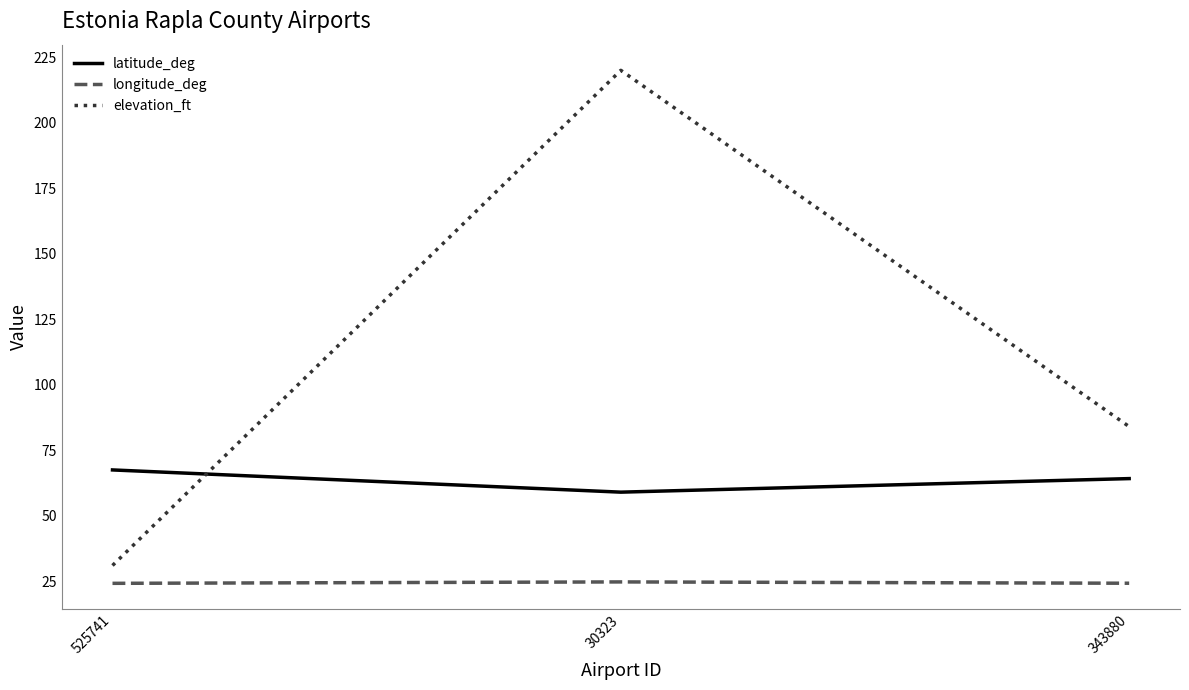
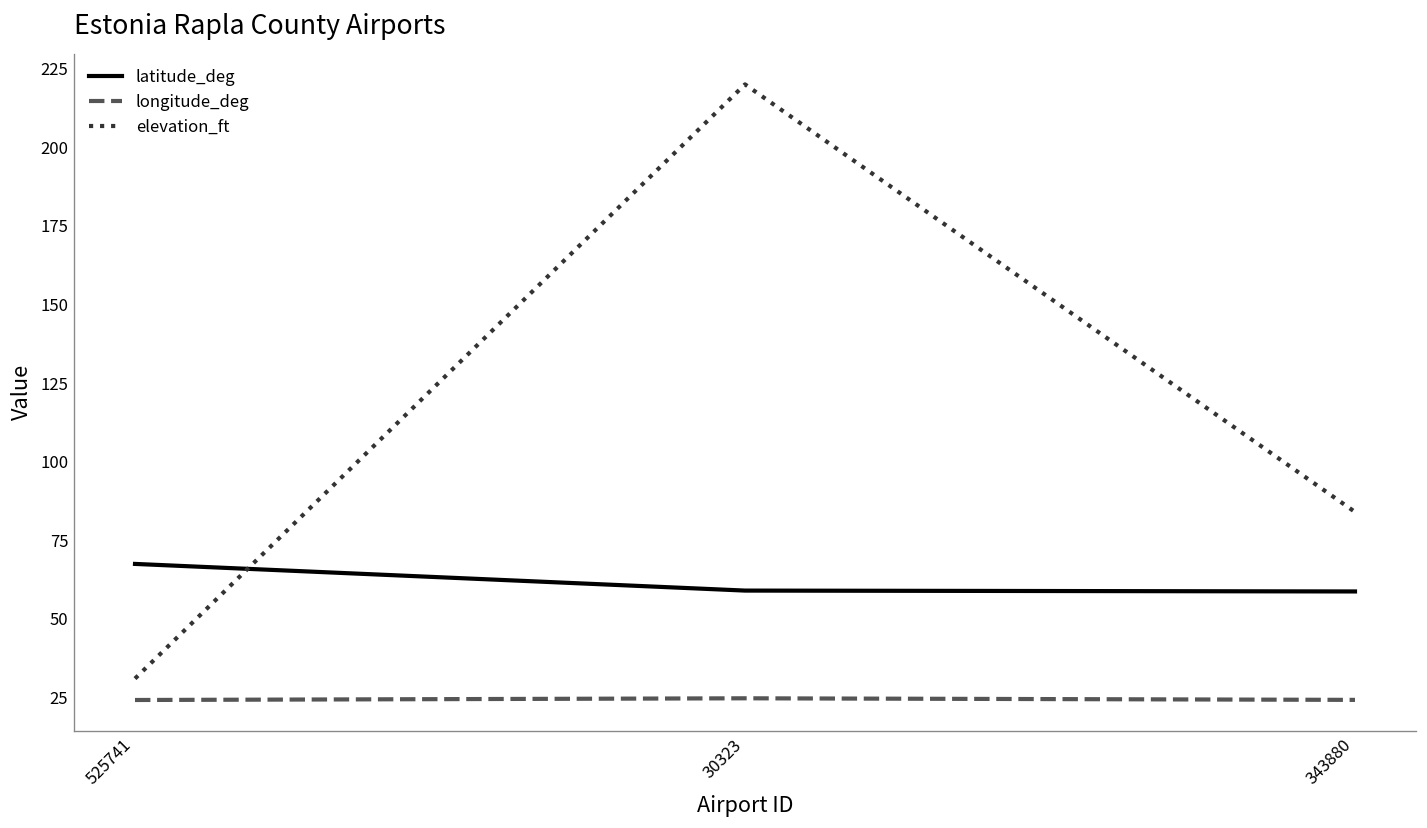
  {
    "latitude_deg": {
      "525741": 67,
      "30323": 59,
-     "343880": 64
+     "343880": 59
    }
  }
